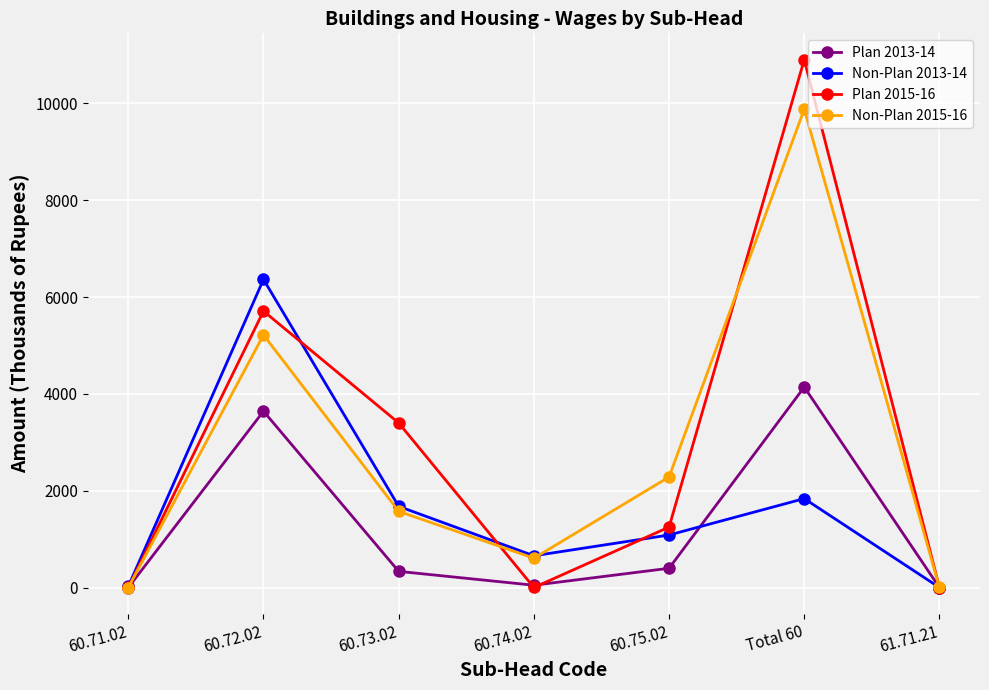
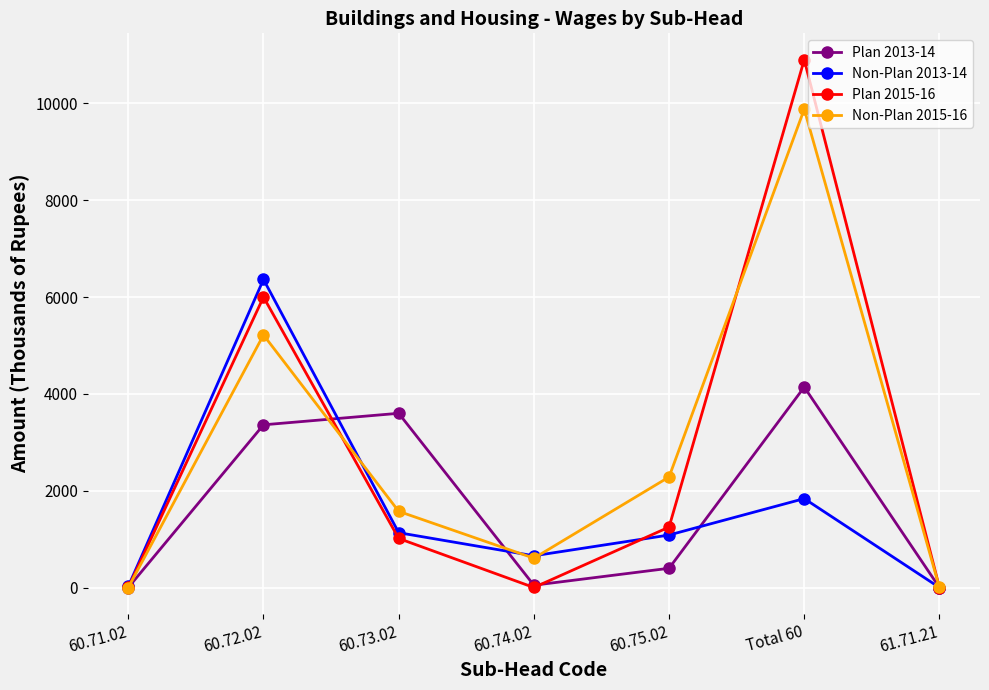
  {
    "Plan 2013-14": {
-     "60.72.02": 3600,
-     "60.73.02": 300,
+     "60.72.02": 3400,
+     "60.73.02": 3600,
      "60.75.02": 400,
      "Total 60": 4100
    },
    "Non-Plan 2013-14": {
      "60.72.02": 6400,
-     "60.73.02": 1700,
+     "60.73.02": 1100,
      "60.75.02": 1100,
      "Total 60": 1800
    },
    "Plan 2015-16": {
-     "60.72.02": 5700,
-     "60.73.02": 3400,
+     "60.72.02": 6000,
+     "60.73.02": 1000,
      "60.75.02": 1200,
      "Total 60": 10900
    },
    "Non-Plan 2015-16": {
      "60.72.02": 5200,
      "60.73.02": 1600,
      "60.75.02": 2300,
      "Total 60": 9900
    }
  }
